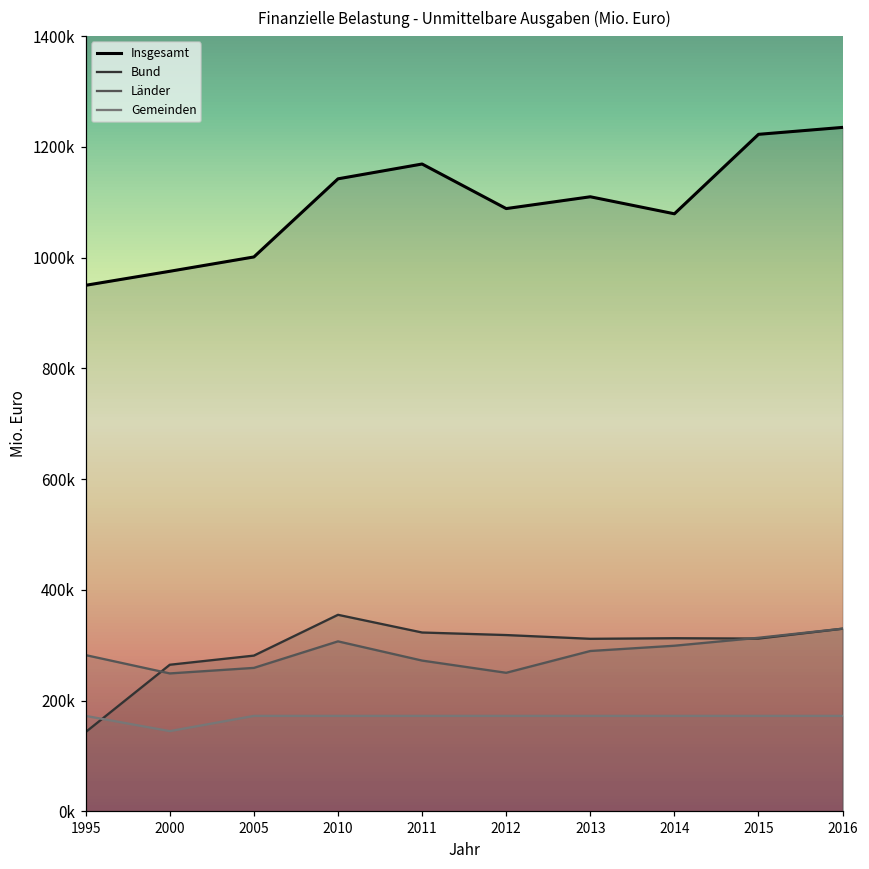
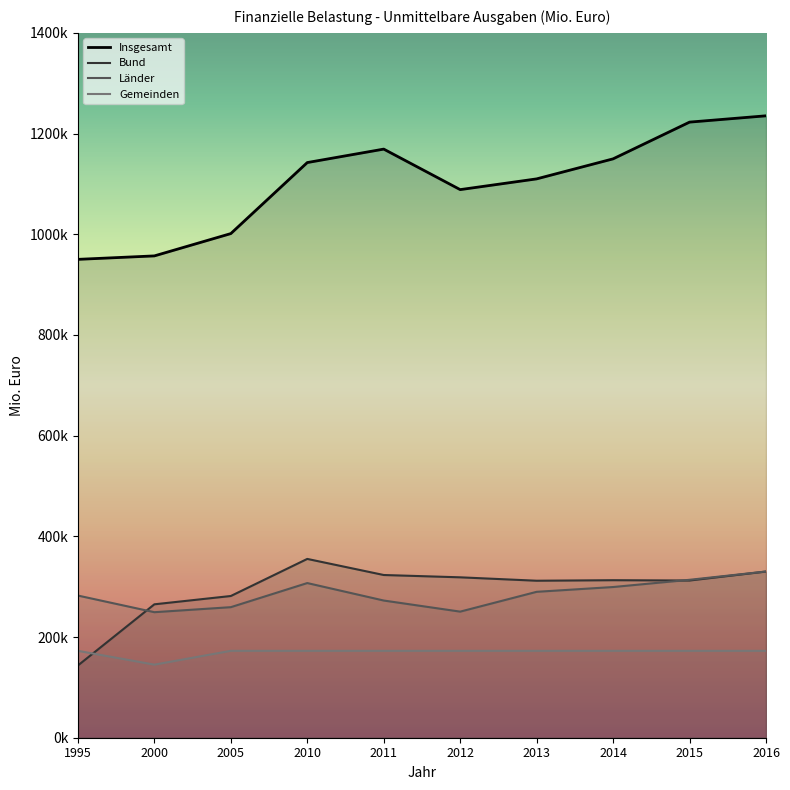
  {
    "Insgesamt": {
      "1995": 950000,
-     "2000": 980000,
+     "2000": 960000,
      "2005": 1000000,
      "2010": 1140000,
      "2011": 1170000,
      "2012": 1090000,
      "2013": 1110000,
-     "2014": 1080000,
+     "2014": 1150000,
      "2015": 1220000,
      "2016": 1240000
    }
  }
